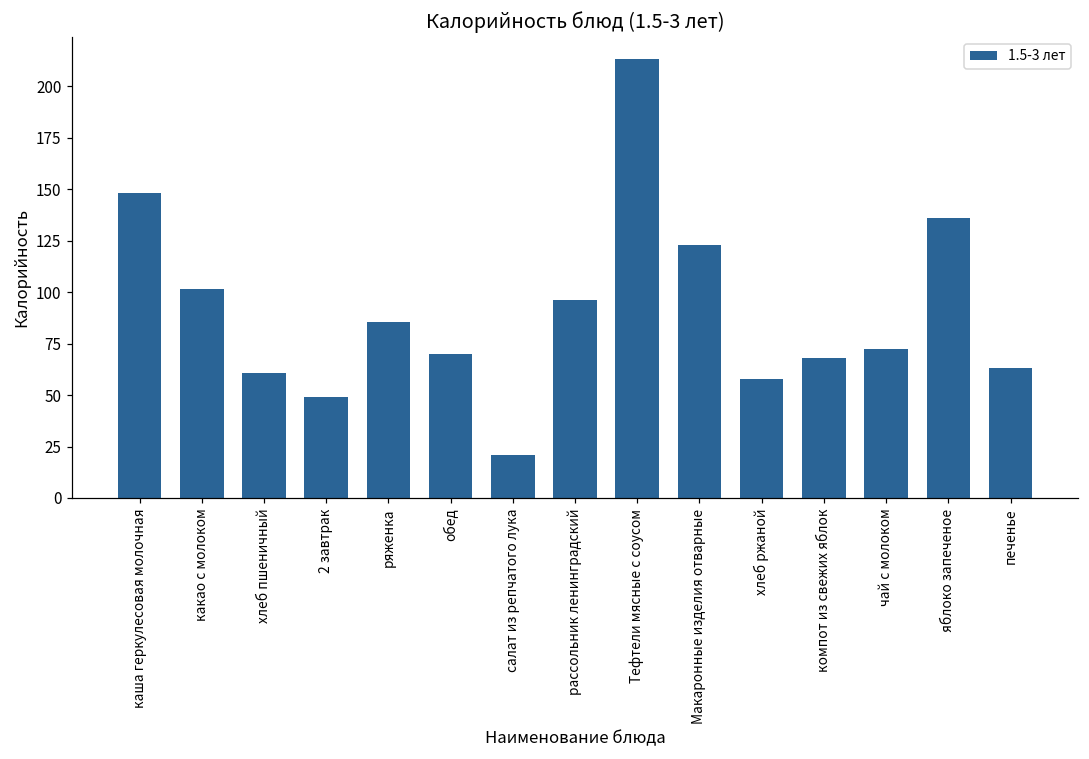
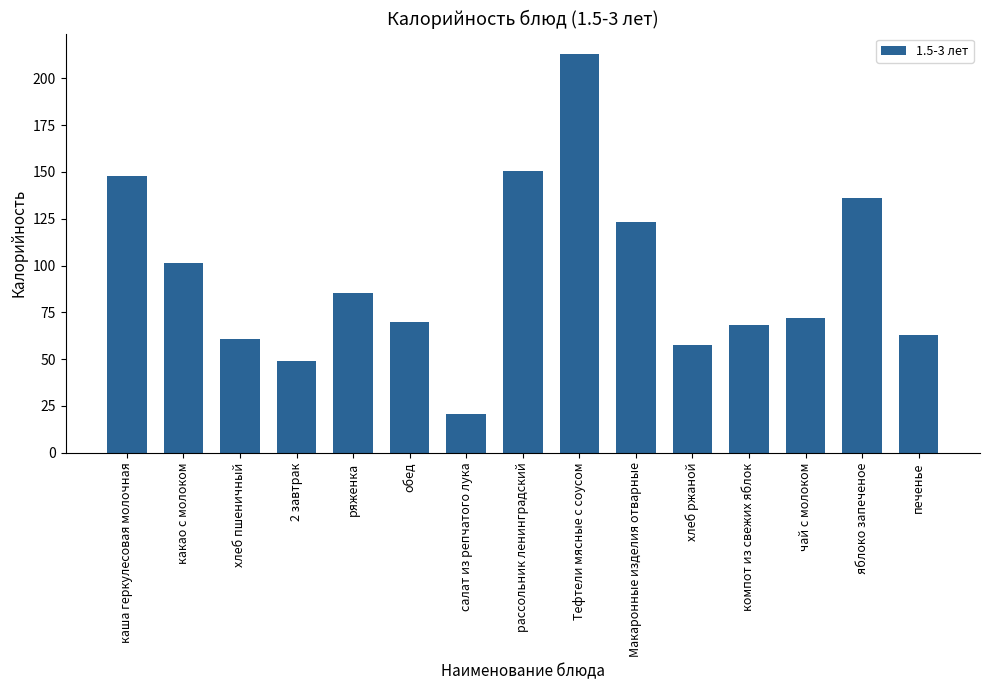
  {
    "каша геркулесовая молочная": 148,
    "какао с молоком": 102,
    "хлеб пшеничный": 61,
    "2 завтрак": 49,
    "ряженка": 86,
    "обед": 70,
    "салат из репчатого лука": 21,
-   "рассольник ленинградский": 96,
+   "рассольник ленинградский": 150,
    "Тефтели мясные с соусом": 213,
    "Макаронные изделия отварные": 123,
    "хлеб ржаной": 58,
    "компот из свежих яблок": 68,
    "чай с молоком": 72,
    "яблоко запеченое": 136,
    "печенье": 63
  }
